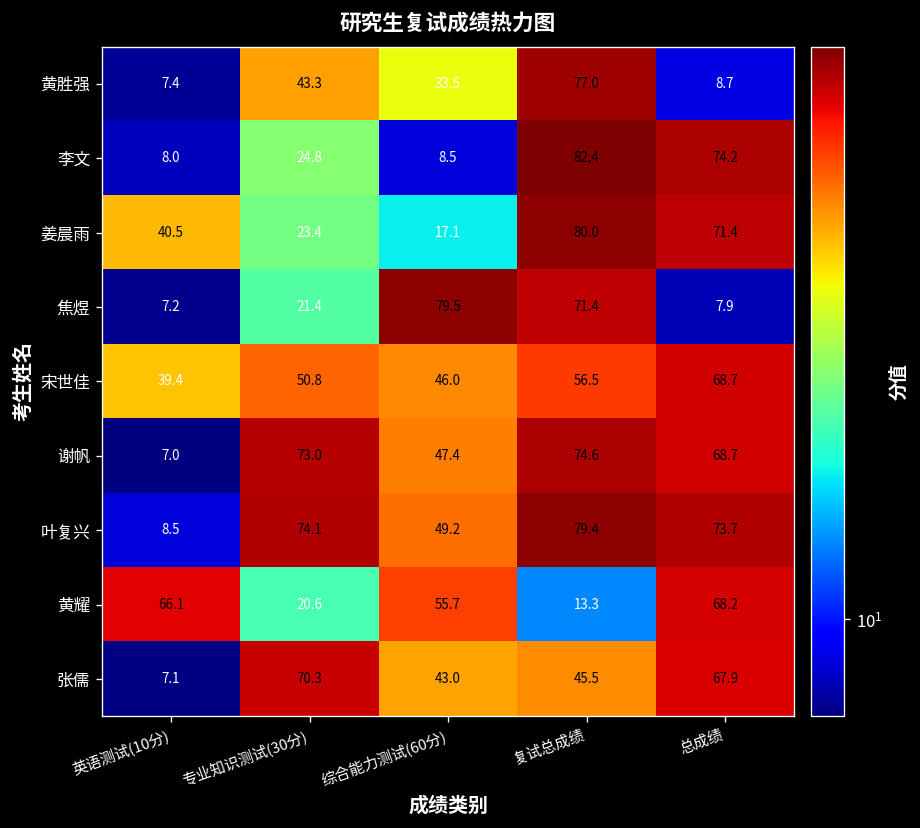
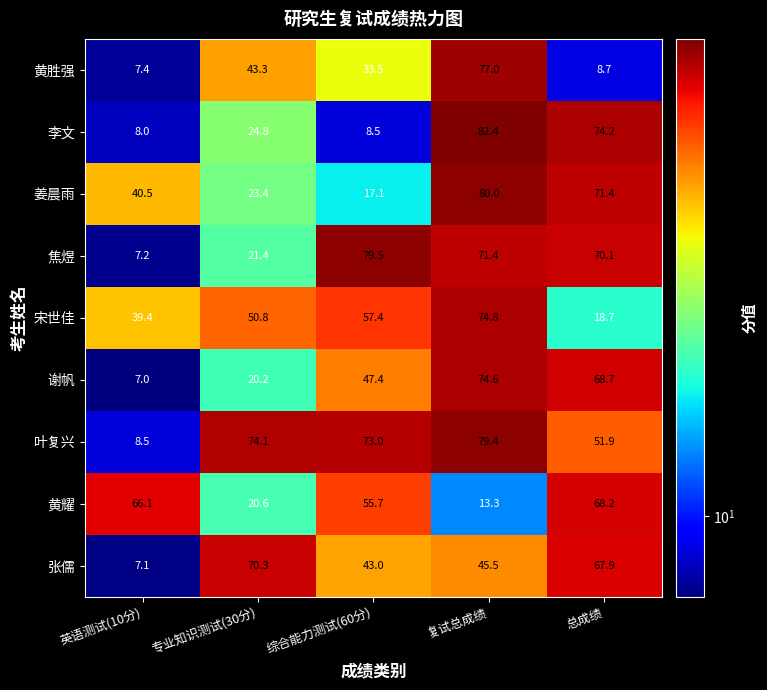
  {
    "黄胜强": {
      "英语测试(10分)": 7.4,
      "专业知识测试(30分)": 43.3,
      "综合能力测试(60分)": 33.5,
      "复试总成绩": 77.0,
      "总成绩": 8.7
    },
    "李文": {
      "英语测试(10分)": 8.0,
      "专业知识测试(30分)": 24.8,
      "综合能力测试(60分)": 8.5,
      "复试总成绩": 82.4,
      "总成绩": 74.2
    },
    "姜晨雨": {
      "英语测试(10分)": 40.5,
      "专业知识测试(30分)": 23.4,
      "综合能力测试(60分)": 17.1,
      "复试总成绩": 80.0,
      "总成绩": 71.4
    },
    "焦煜": {
      "英语测试(10分)": 7.2,
      "专业知识测试(30分)": 21.4,
      "综合能力测试(60分)": 79.5,
      "复试总成绩": 71.4,
-     "总成绩": 7.9
+     "总成绩": 70.1
    },
    "宋世佳": {
      "英语测试(10分)": 39.4,
      "专业知识测试(30分)": 50.8,
-     "综合能力测试(60分)": 46.0,
-     "复试总成绩": 56.5,
-     "总成绩": 68.7
+     "综合能力测试(60分)": 57.4,
+     "复试总成绩": 74.8,
+     "总成绩": 18.7
    },
    "谢帆": {
      "英语测试(10分)": 7.0,
-     "专业知识测试(30分)": 73.0,
+     "专业知识测试(30分)": 20.2,
      "综合能力测试(60分)": 47.4,
      "复试总成绩": 74.6,
      "总成绩": 68.7
    },
    "叶复兴": {
      "英语测试(10分)": 8.5,
      "专业知识测试(30分)": 74.1,
-     "综合能力测试(60分)": 49.2,
+     "综合能力测试(60分)": 73.0,
      "复试总成绩": 79.4,
-     "总成绩": 73.7
+     "总成绩": 51.9
    },
    "黄耀": {
      "英语测试(10分)": 66.1,
      "专业知识测试(30分)": 20.6,
      "综合能力测试(60分)": 55.7,
      "复试总成绩": 13.3,
      "总成绩": 68.2
    },
    "张儒": {
      "英语测试(10分)": 7.1,
      "专业知识测试(30分)": 70.3,
      "综合能力测试(60分)": 43.0,
      "复试总成绩": 45.5,
      "总成绩": 67.9
    }
  }
